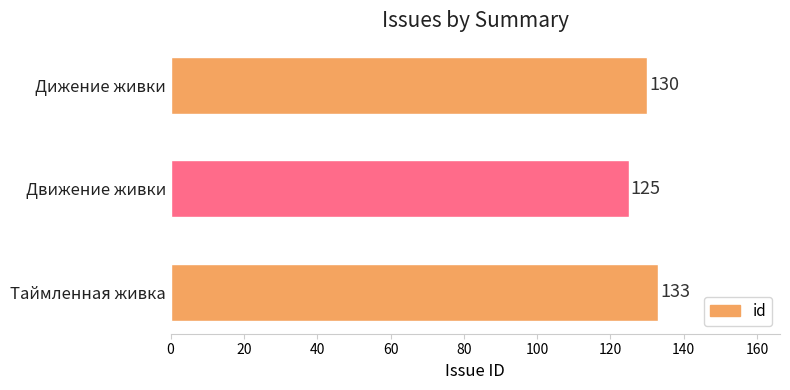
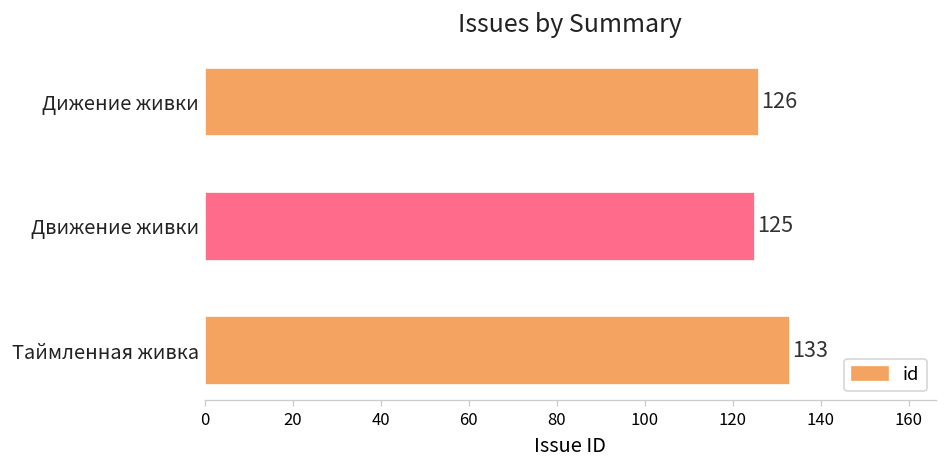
  {
-   "Дижение живки": 130,
+   "Дижение живки": 126,
    "Движение живки": 125,
    "Таймленная живка": 133
  }
